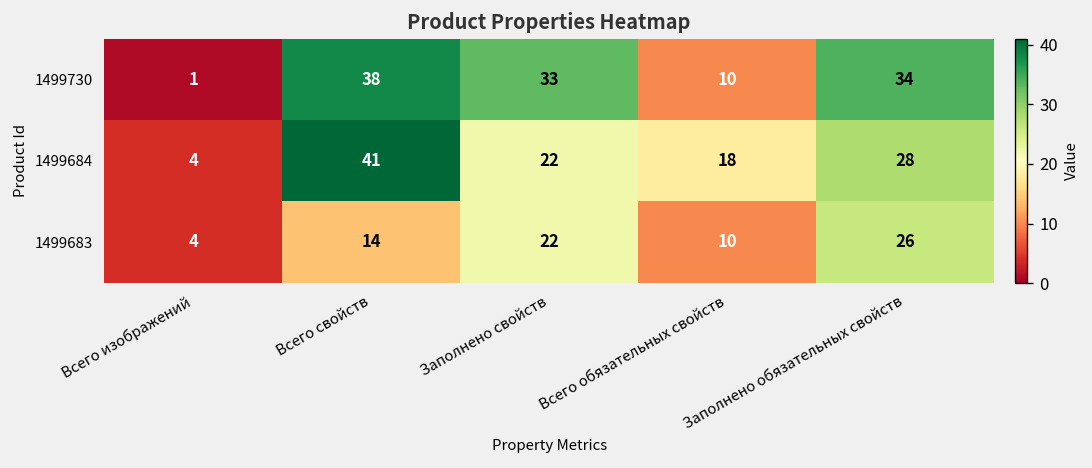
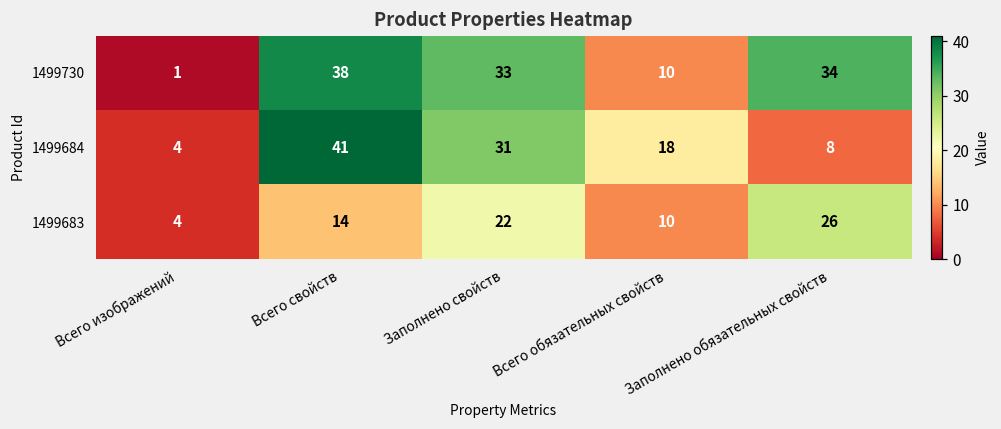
  {
    "1499730": {
      "Всего изображений": 1,
      "Всего свойств": 38,
      "Заполнено свойств": 33,
      "Всего обязательных свойств": 10,
      "Заполнено обязательных свойств": 34
    },
    "1499684": {
      "Всего изображений": 4,
      "Всего свойств": 41,
-     "Заполнено свойств": 22,
+     "Заполнено свойств": 31,
      "Всего обязательных свойств": 18,
-     "Заполнено обязательных свойств": 28
+     "Заполнено обязательных свойств": 8
    },
    "1499683": {
      "Всего изображений": 4,
      "Всего свойств": 14,
      "Заполнено свойств": 22,
      "Всего обязательных свойств": 10,
      "Заполнено обязательных свойств": 26
    }
  }
